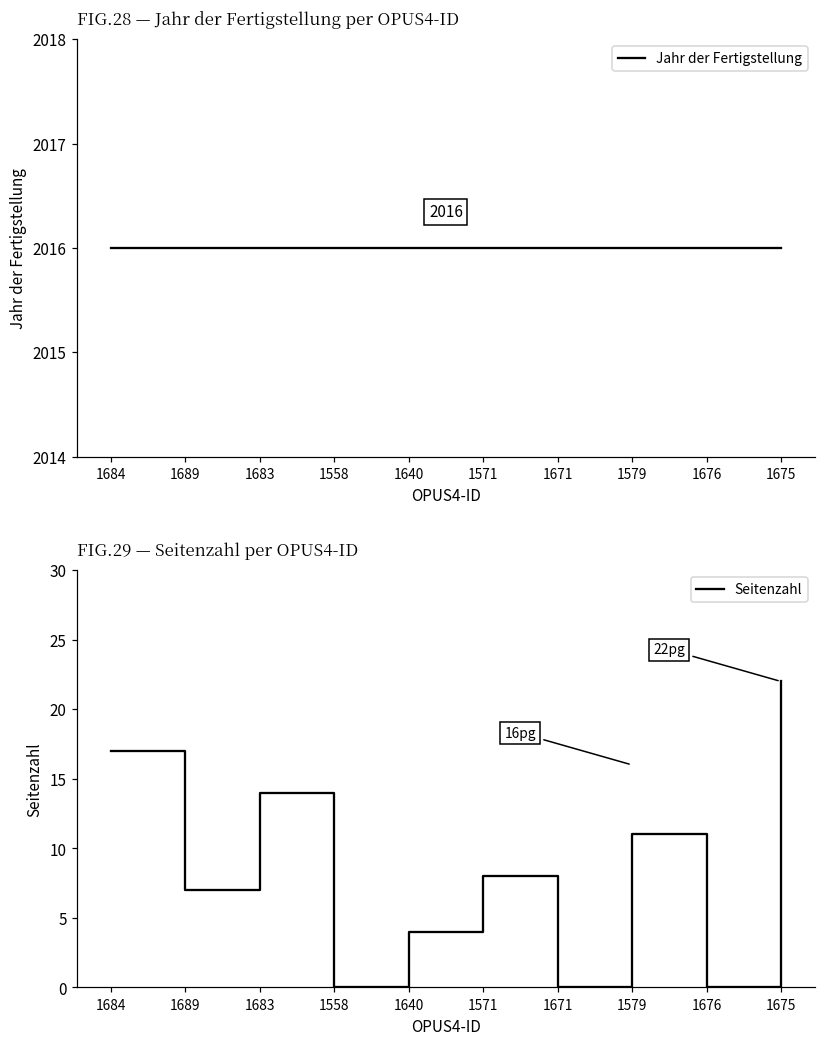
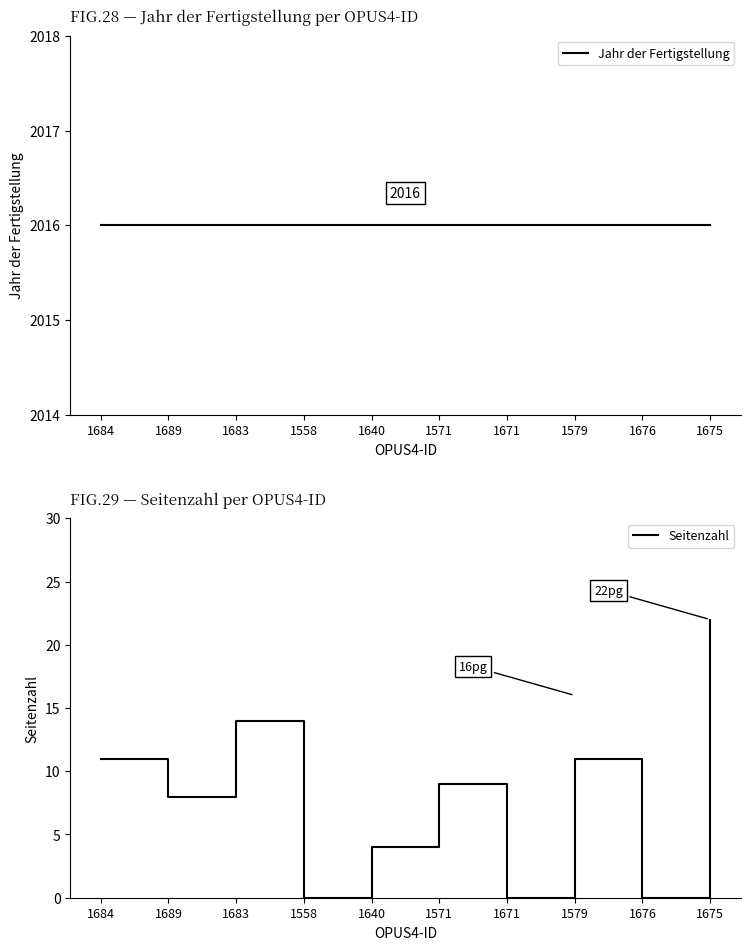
  {
    "FIG.28 — Jahr der Fertigstellung per OPUS4-ID": {
      "1684": 2016.0,
      "1689": 2016.0,
      "1683": 2016.0,
      "1558": 2016.0,
      "1640": 2016.0,
      "1571": 2016.0,
      "1671": 2016.0,
      "1579": 2016.0,
      "1676": 2016.0,
      "1675": 2016.0
    },
    "FIG.29 — Seitenzahl per OPUS4-ID": {
-     "1684": 17,
-     "1689": 7,
+     "1684": 11,
+     "1689": 8,
      "1683": 14,
      "1558": 0,
      "1640": 4,
-     "1571": 8,
+     "1571": 9,
      "1671": 0,
      "1579": 11,
      "1676": 0
    }
  }
